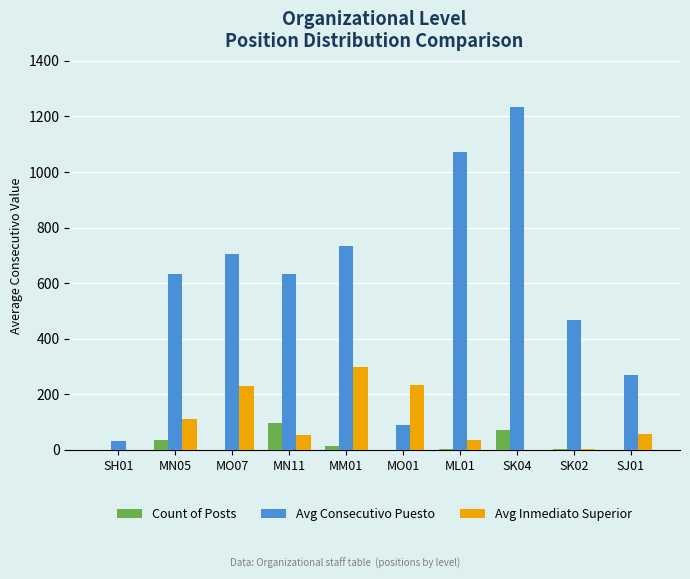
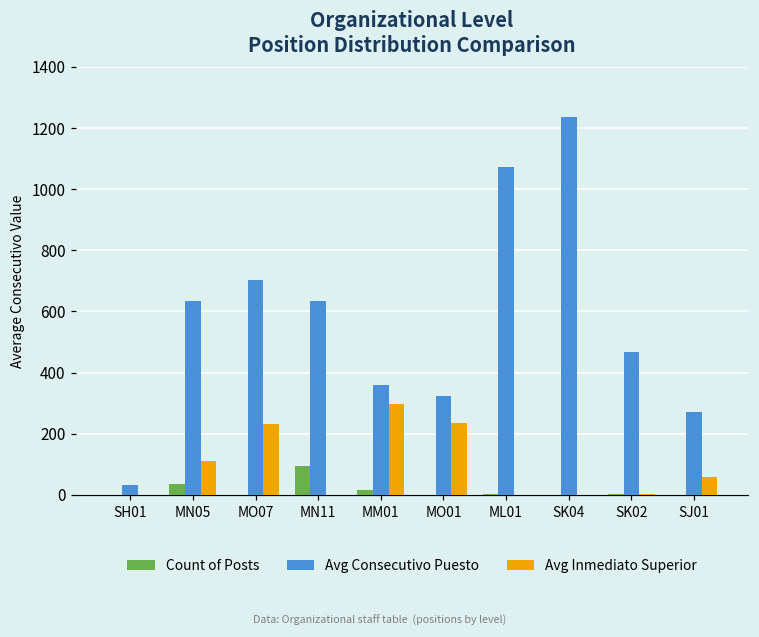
  {
    "Count of Posts": {
      "MN05": 40,
      "MN11": 100,
      "MM01": 20,
-     "SK04": 70
+     "SK04": 0
    },
    "Avg Consecutivo Puesto": {
      "SH01": 30,
      "MN05": 630,
      "MO07": 700,
      "MN11": 630,
-     "MM01": 730,
-     "MO01": 90,
+     "MM01": 360,
+     "MO01": 330,
      "ML01": 1070,
      "SK04": 1240,
      "SK02": 470,
      "SJ01": 270
    },
    "Avg Inmediato Superior": {
      "SH01": 0,
      "MN05": 110,
      "MO07": 230,
-     "MN11": 50,
+     "MN11": 0,
      "MM01": 300,
      "MO01": 230,
-     "ML01": 40,
+     "ML01": 0,
      "SJ01": 60
    }
  }
